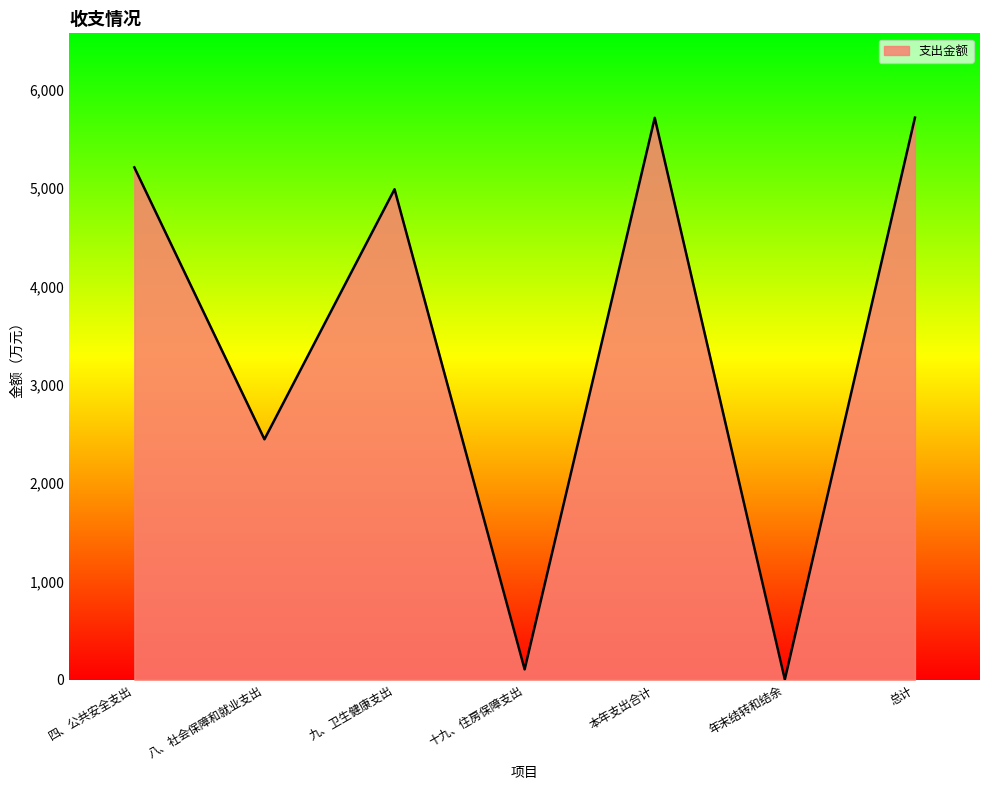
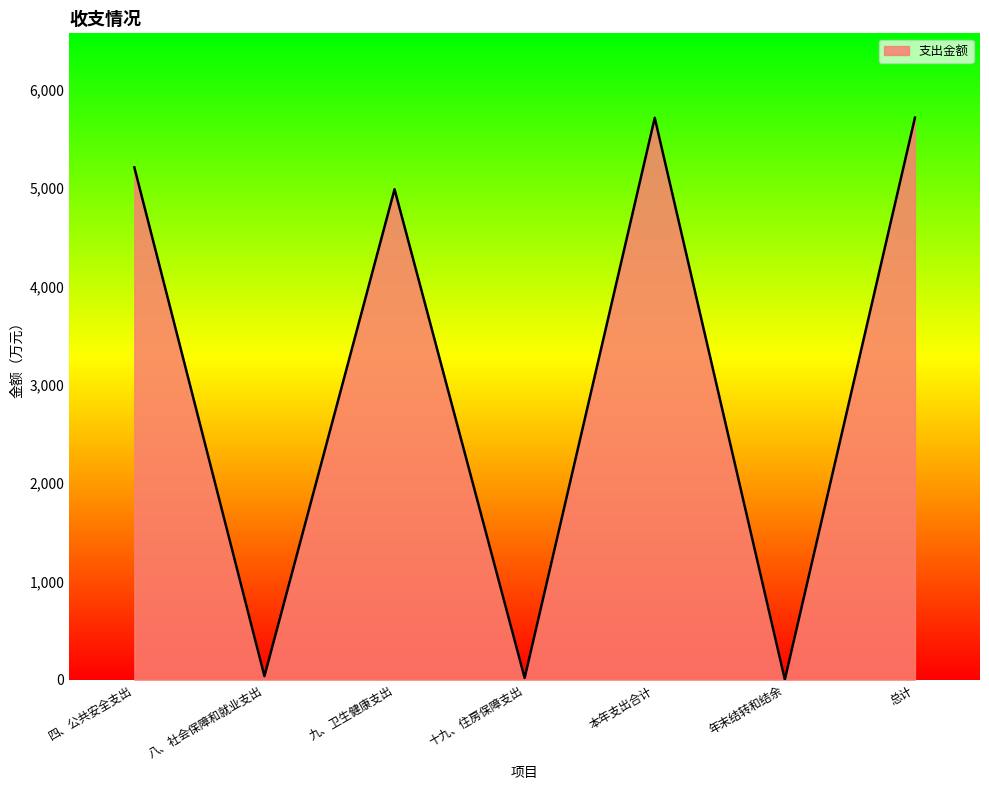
  {
    "四、公共安全支出": "5,200",
-   "八、社会保障和就业支出": "2,400",
+   "八、社会保障和就业支出": "0",
    "九、卫生健康支出": "5,000",
-   "十九、住房保障支出": "100",
+   "十九、住房保障支出": "0",
    "本年支出合计": "5,700",
    "年末结转和结余": "0",
    "总计": "5,700"
  }
